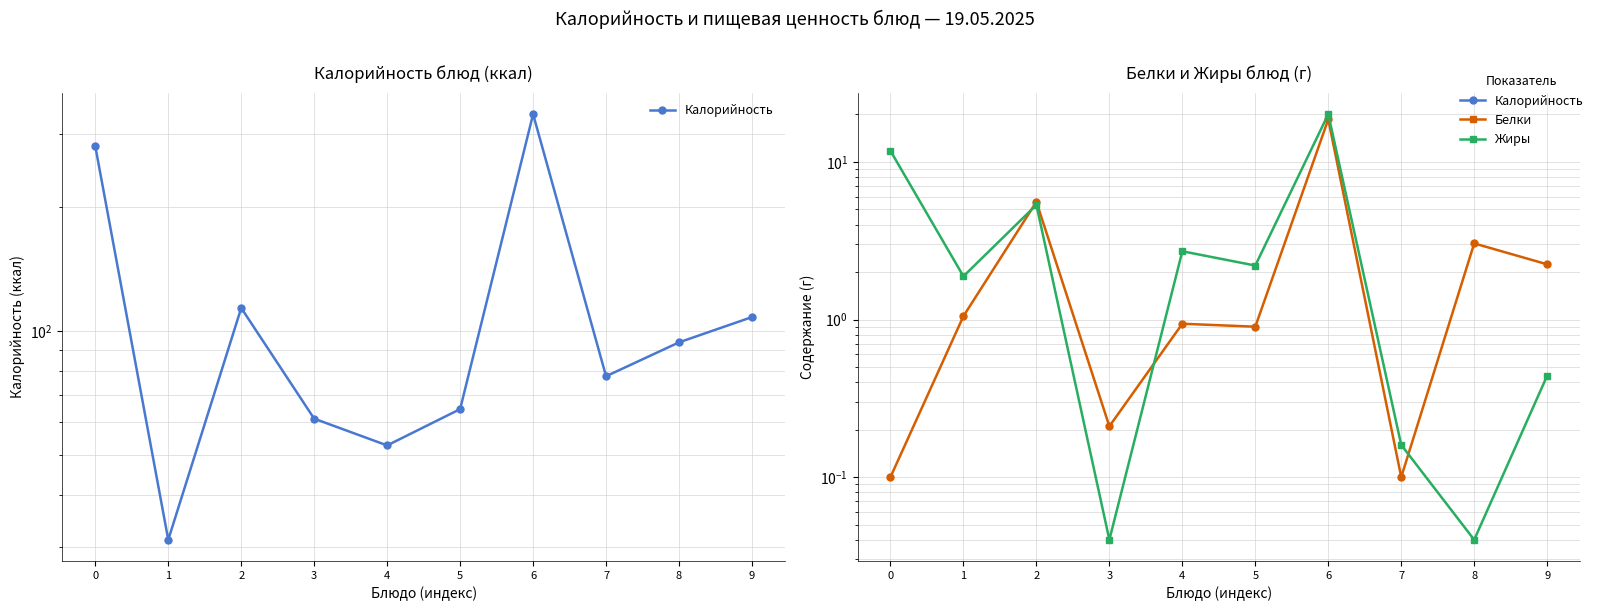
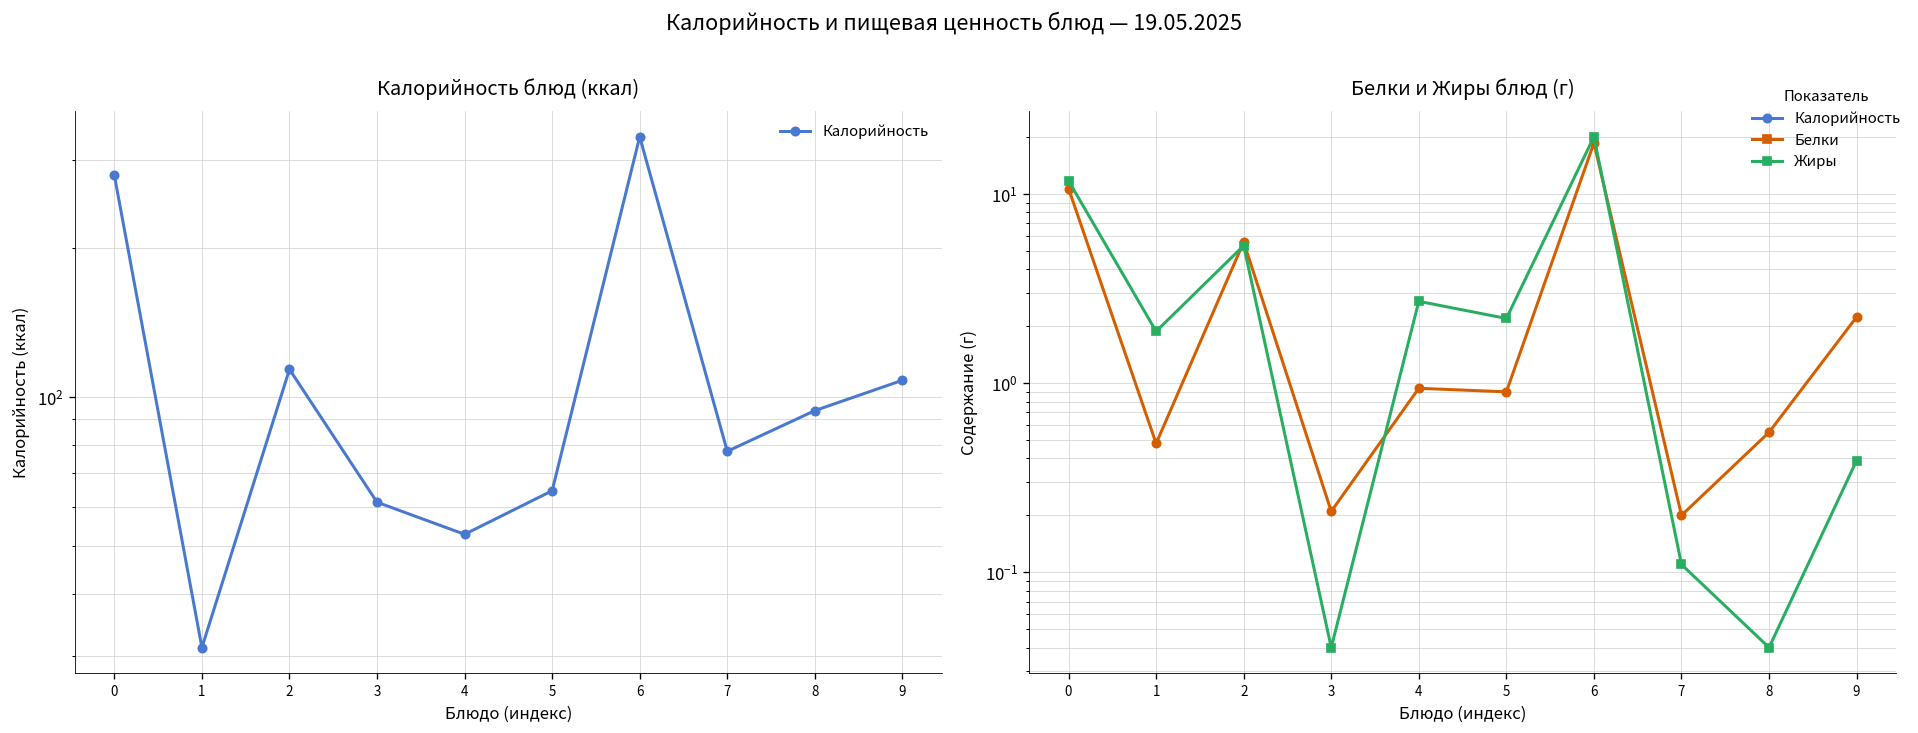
  {
    "Белки и Жиры блюд (г)": {
      "Белки": {
-       "0": 0.1,
-       "1": 1.1,
+       "0": 11,
+       "1": 0.48,
        "2": 5.6,
        "3": 0.21,
        "4": 0.9,
        "5": 0.9,
        "6": 19,
-       "7": 0.1,
-       "8": 3.0,
+       "7": 0.2,
+       "8": 0.55,
        "9": 2.2
      },
      "Жиры": {
        "0": 12,
        "1": 1.9,
        "2": 5.3,
        "3": 0.04,
        "4": 2.7,
        "5": 2.2,
        "6": 20,
-       "7": 0.16,
+       "7": 0.11,
        "8": 0.04,
-       "9": 0.44
+       "9": 0.39
      }
    }
  }
